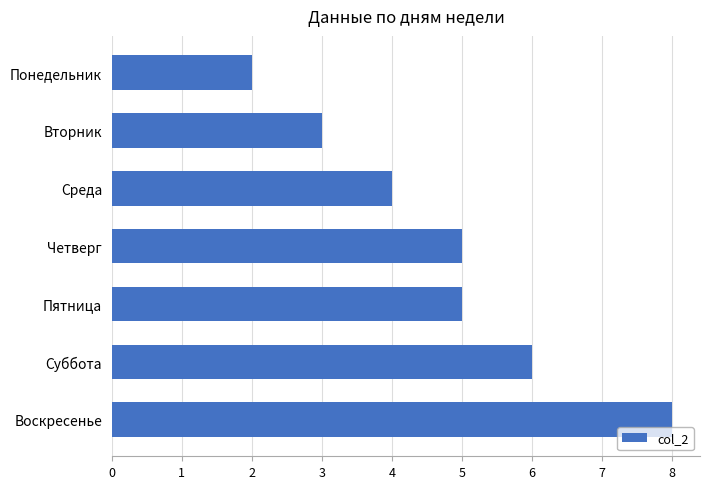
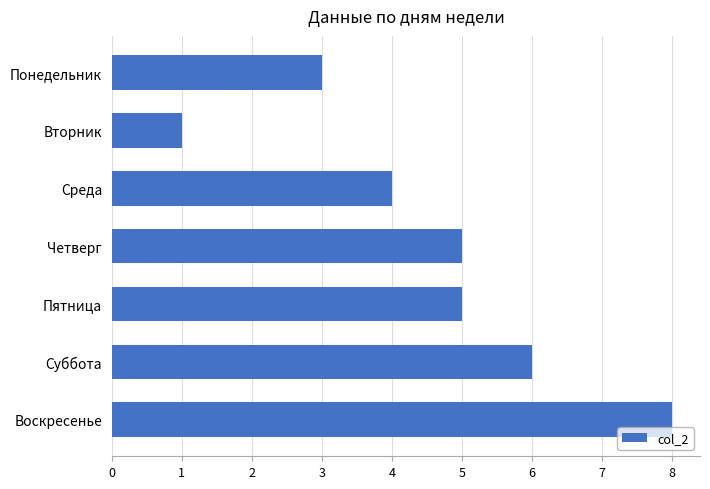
  {
-   "Понедельник": 2,
-   "Вторник": 3,
+   "Понедельник": 3,
+   "Вторник": 1,
    "Среда": 4,
    "Четверг": 5,
    "Пятница": 5,
    "Суббота": 6,
    "Воскресенье": 8
  }
